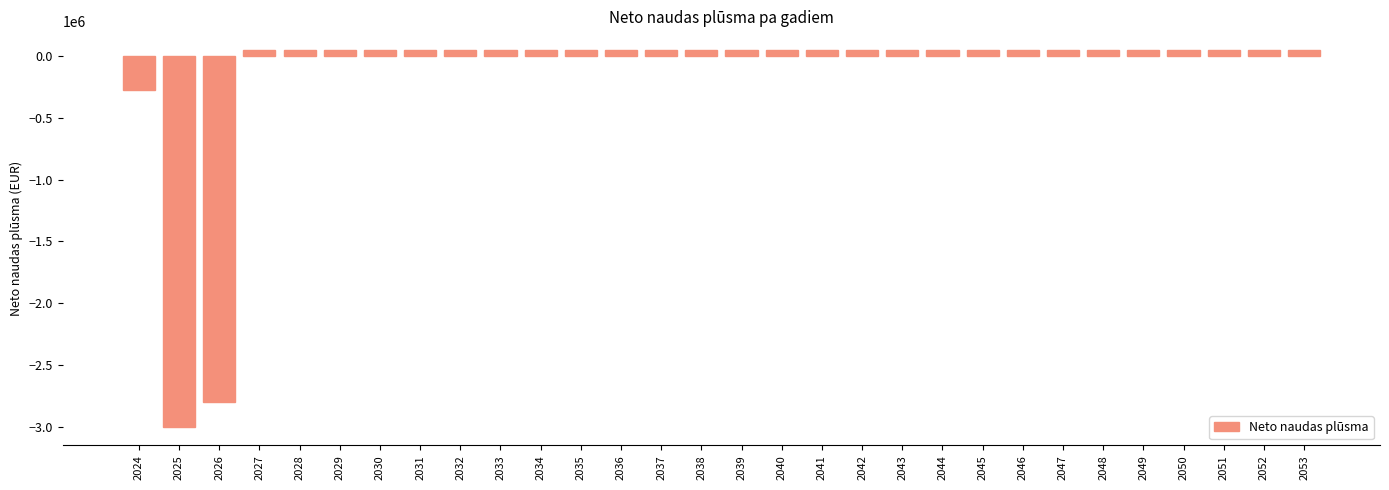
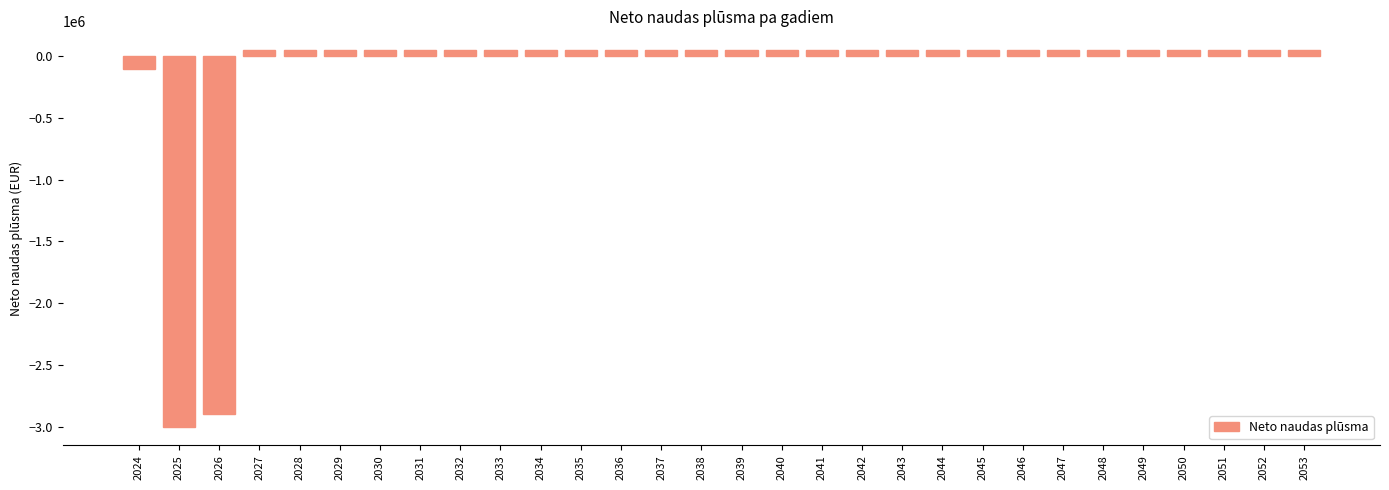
  {
-   "2024": -270000,
+   "2024": -100000,
    "2025": -3000000,
-   "2026": -2800000,
+   "2026": -2900000,
    "2027": 50000,
    "2028": 50000,
    "2029": 50000,
    "2030": 50000,
    "2031": 50000,
    "2032": 50000,
    "2033": 50000,
    "2034": 50000,
    "2035": 50000,
    "2036": 50000,
    "2037": 50000,
    "2038": 50000,
    "2039": 50000,
    "2040": 50000,
    "2041": 50000,
    "2042": 50000,
    "2043": 50000,
    "2044": 50000,
    "2045": 50000,
    "2046": 50000,
    "2047": 50000,
    "2048": 50000,
    "2049": 50000,
    "2050": 50000,
    "2051": 50000,
    "2052": 50000,
    "2053": 50000
  }
